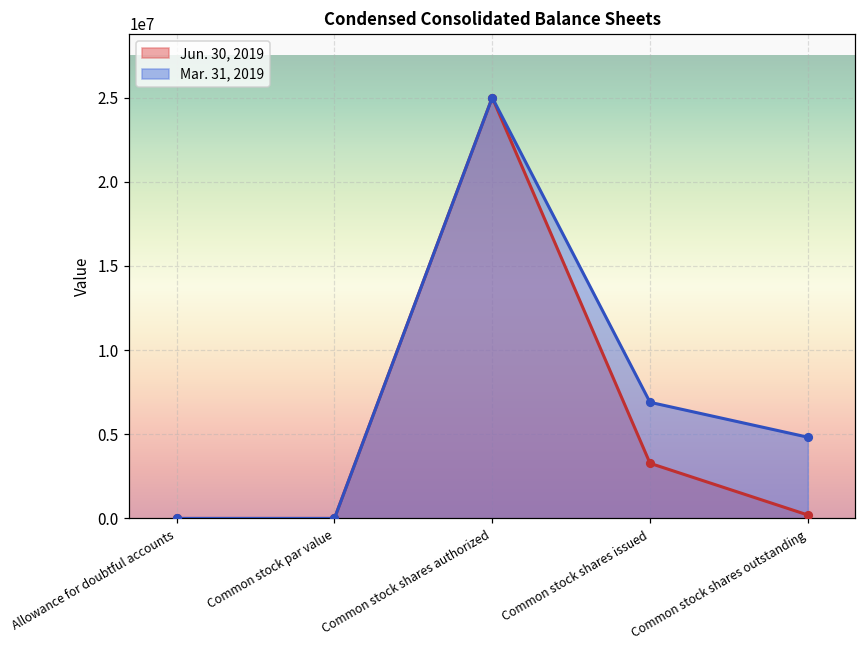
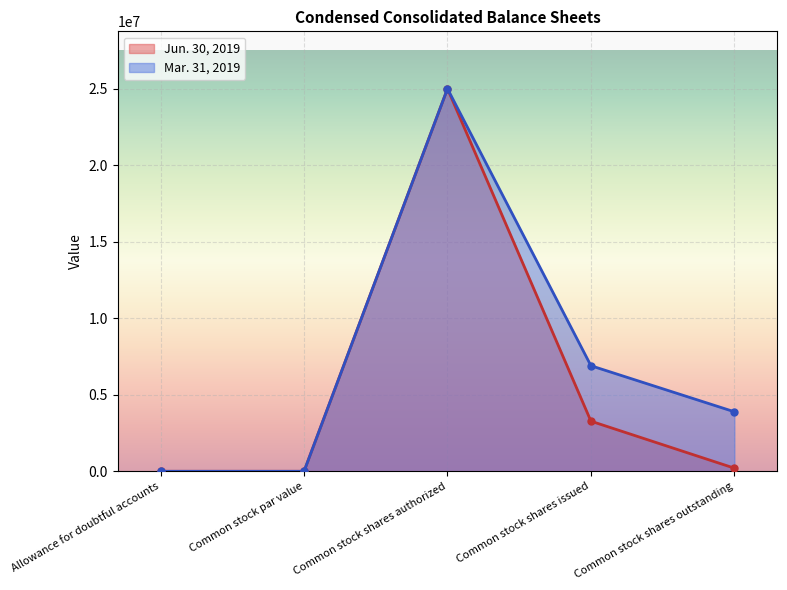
  {
    "Jun. 30, 2019": {
      "Common stock shares issued": 3300000,
      "Common stock shares outstanding": 200000
    },
    "Mar. 31, 2019": {
      "Common stock shares issued": 6900000,
-     "Common stock shares outstanding": 4800000
+     "Common stock shares outstanding": 3900000
    }
  }
